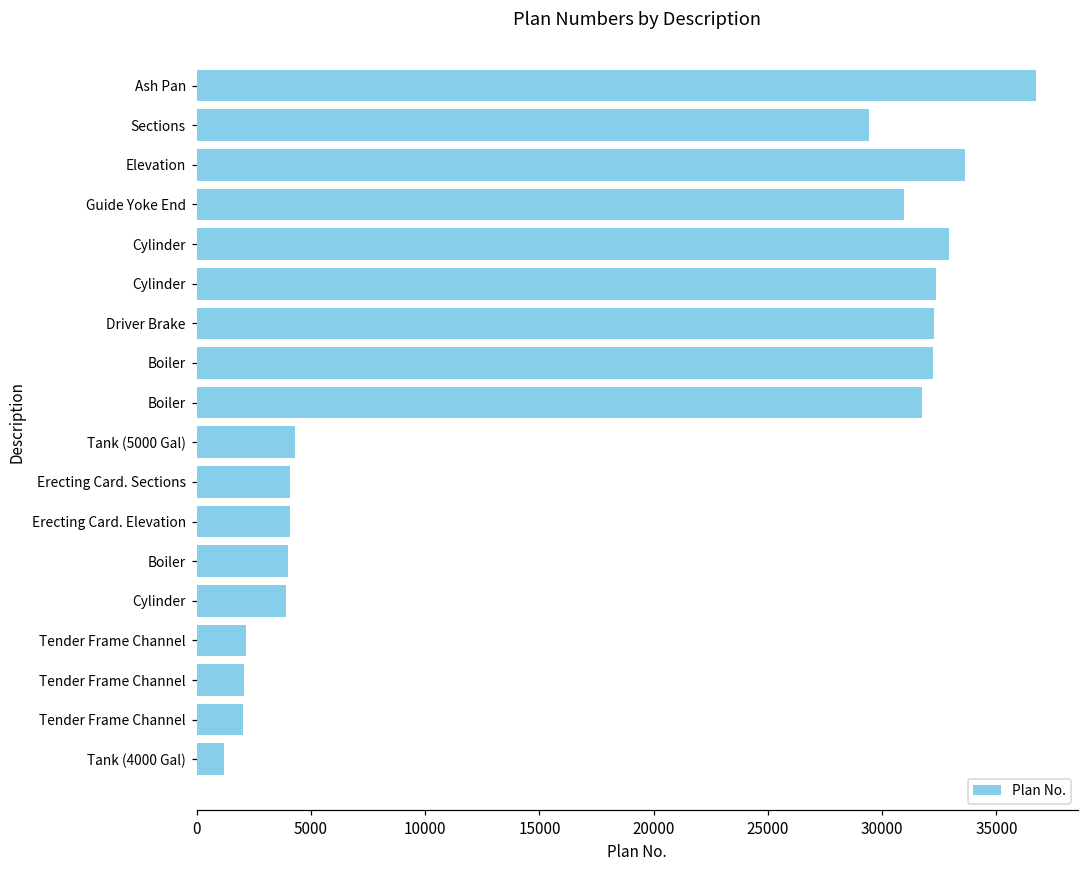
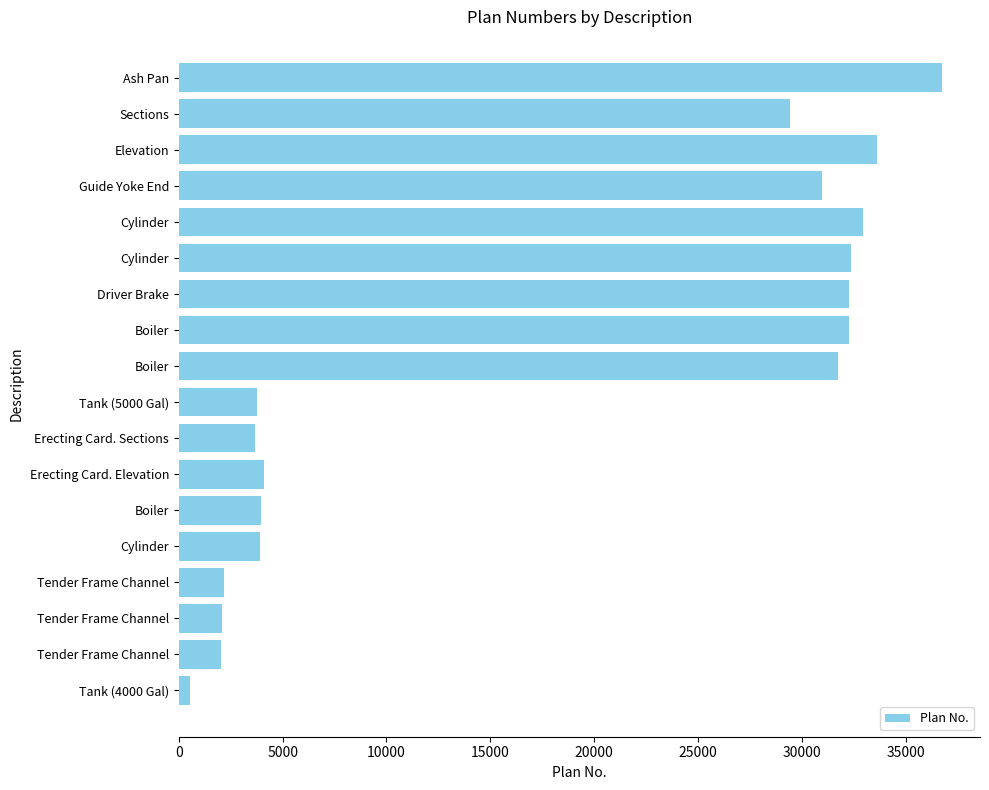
  {
    "Ash Pan": 36700,
    "Sections": 29400,
    "Elevation": 33600,
    "Guide Yoke End": 31000,
    "Driver Brake": 32300,
-   "Tank (5000 Gal)": 4300,
-   "Erecting Card. Sections": 4100,
+   "Tank (5000 Gal)": 3800,
+   "Erecting Card. Sections": 3700,
    "Erecting Card. Elevation": 4100,
-   "Tank (4000 Gal)": 1200
+   "Tank (4000 Gal)": 500
  }
